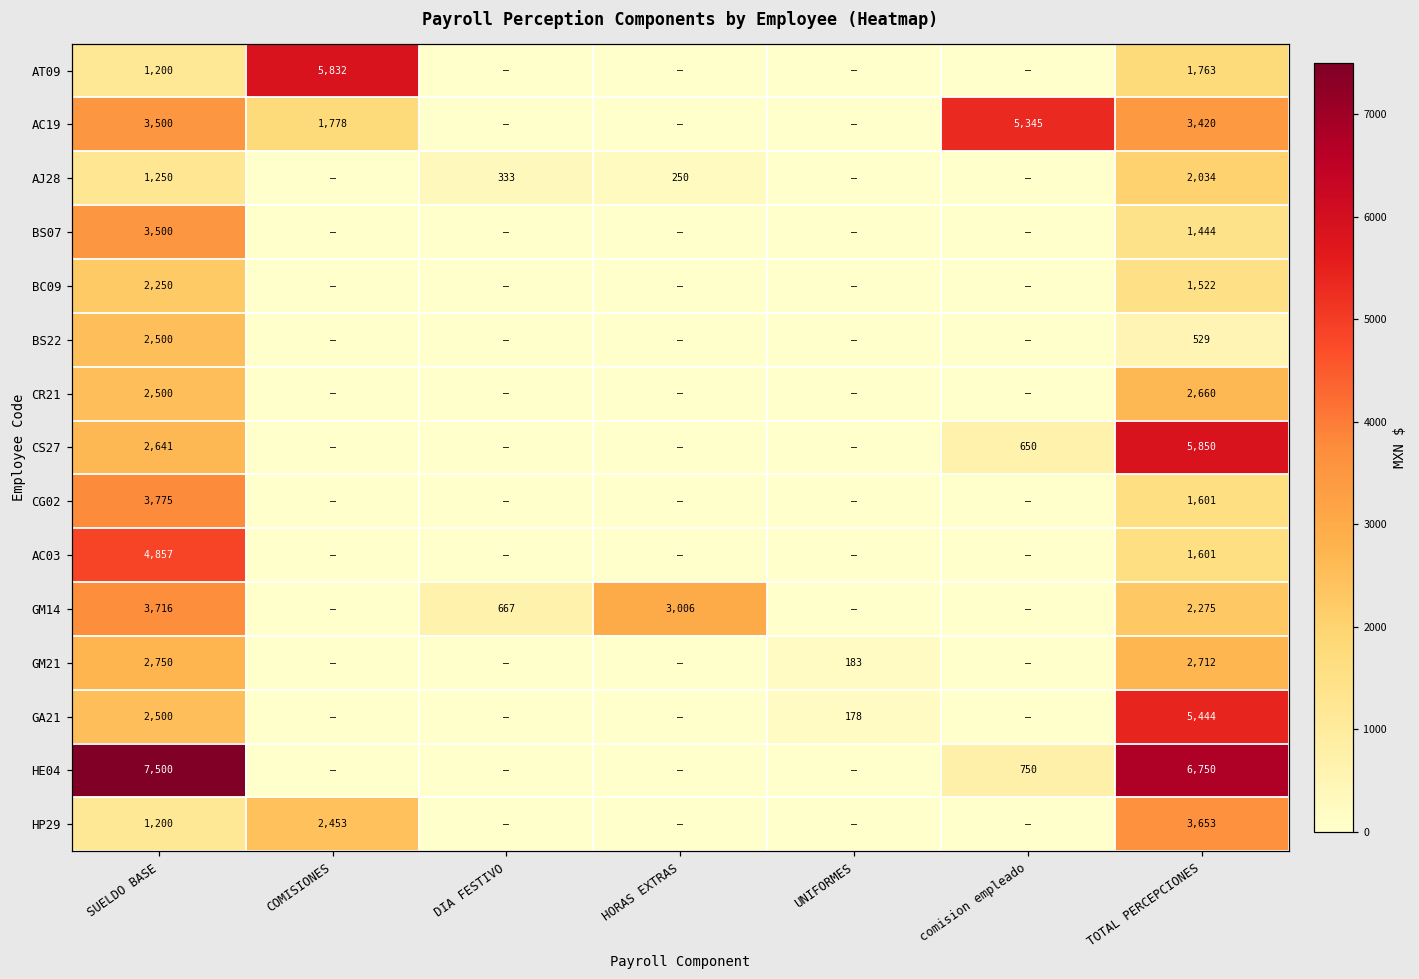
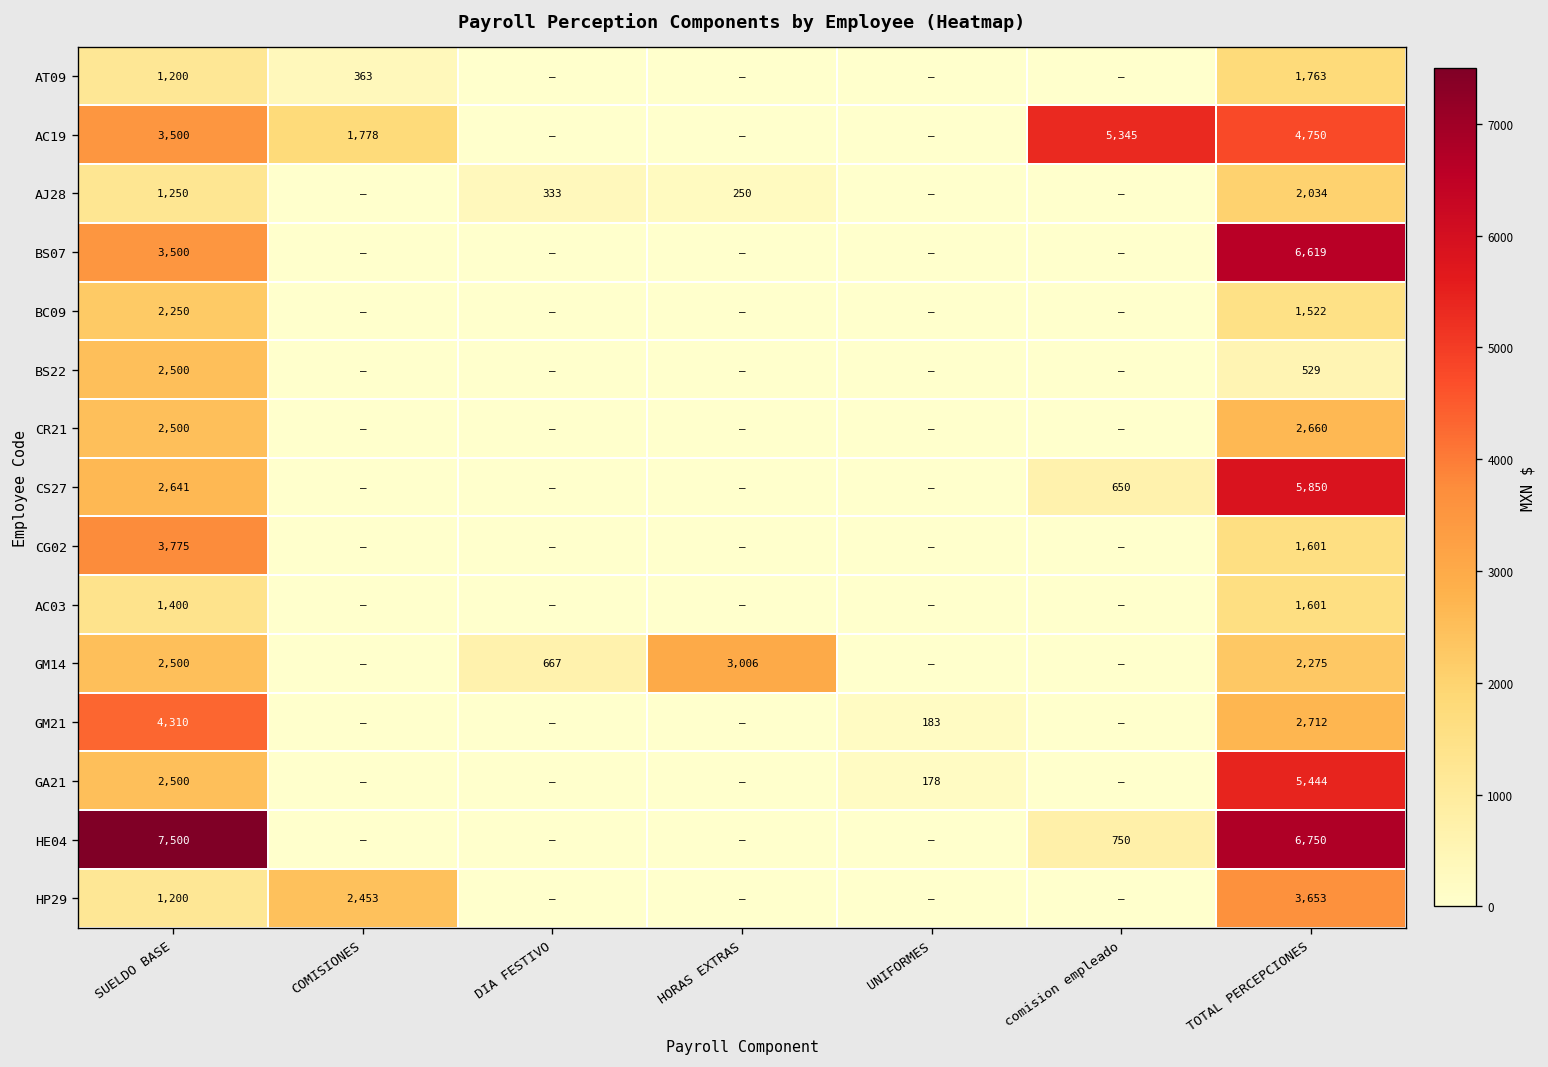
  {
    "AT09": {
      "SUELDO BASE": "1,200",
-     "COMISIONES": "5,832",
+     "COMISIONES": "363",
      "TOTAL PERCEPCIONES": "1,763"
    },
    "AC19": {
      "SUELDO BASE": "3,500",
      "COMISIONES": "1,778",
      "comision empleado": "5,345",
-     "TOTAL PERCEPCIONES": "3,420"
+     "TOTAL PERCEPCIONES": "4,750"
    },
    "AJ28": {
      "SUELDO BASE": "1,250",
      "DIA FESTIVO": "333",
      "HORAS EXTRAS": "250",
      "TOTAL PERCEPCIONES": "2,034"
    },
    "BS07": {
      "SUELDO BASE": "3,500",
-     "TOTAL PERCEPCIONES": "1,444"
+     "TOTAL PERCEPCIONES": "6,619"
    },
    "BC09": {
      "SUELDO BASE": "2,250",
      "TOTAL PERCEPCIONES": "1,522"
    },
    "BS22": {
      "SUELDO BASE": "2,500",
      "TOTAL PERCEPCIONES": "529"
    },
    "CR21": {
      "SUELDO BASE": "2,500",
      "TOTAL PERCEPCIONES": "2,660"
    },
    "CS27": {
      "SUELDO BASE": "2,641",
      "comision empleado": "650",
      "TOTAL PERCEPCIONES": "5,850"
    },
    "CG02": {
      "SUELDO BASE": "3,775",
      "TOTAL PERCEPCIONES": "1,601"
    },
    "AC03": {
-     "SUELDO BASE": "4,857",
+     "SUELDO BASE": "1,400",
      "TOTAL PERCEPCIONES": "1,601"
    },
    "GM14": {
-     "SUELDO BASE": "3,716",
+     "SUELDO BASE": "2,500",
      "DIA FESTIVO": "667",
      "HORAS EXTRAS": "3,006",
      "TOTAL PERCEPCIONES": "2,275"
    },
    "GM21": {
-     "SUELDO BASE": "2,750",
+     "SUELDO BASE": "4,310",
      "UNIFORMES": "183",
      "TOTAL PERCEPCIONES": "2,712"
    },
    "GA21": {
      "SUELDO BASE": "2,500",
      "UNIFORMES": "178",
      "TOTAL PERCEPCIONES": "5,444"
    },
    "HE04": {
      "SUELDO BASE": "7,500",
      "comision empleado": "750",
      "TOTAL PERCEPCIONES": "6,750"
    },
    "HP29": {
      "SUELDO BASE": "1,200",
      "COMISIONES": "2,453",
      "TOTAL PERCEPCIONES": "3,653"
    }
  }
